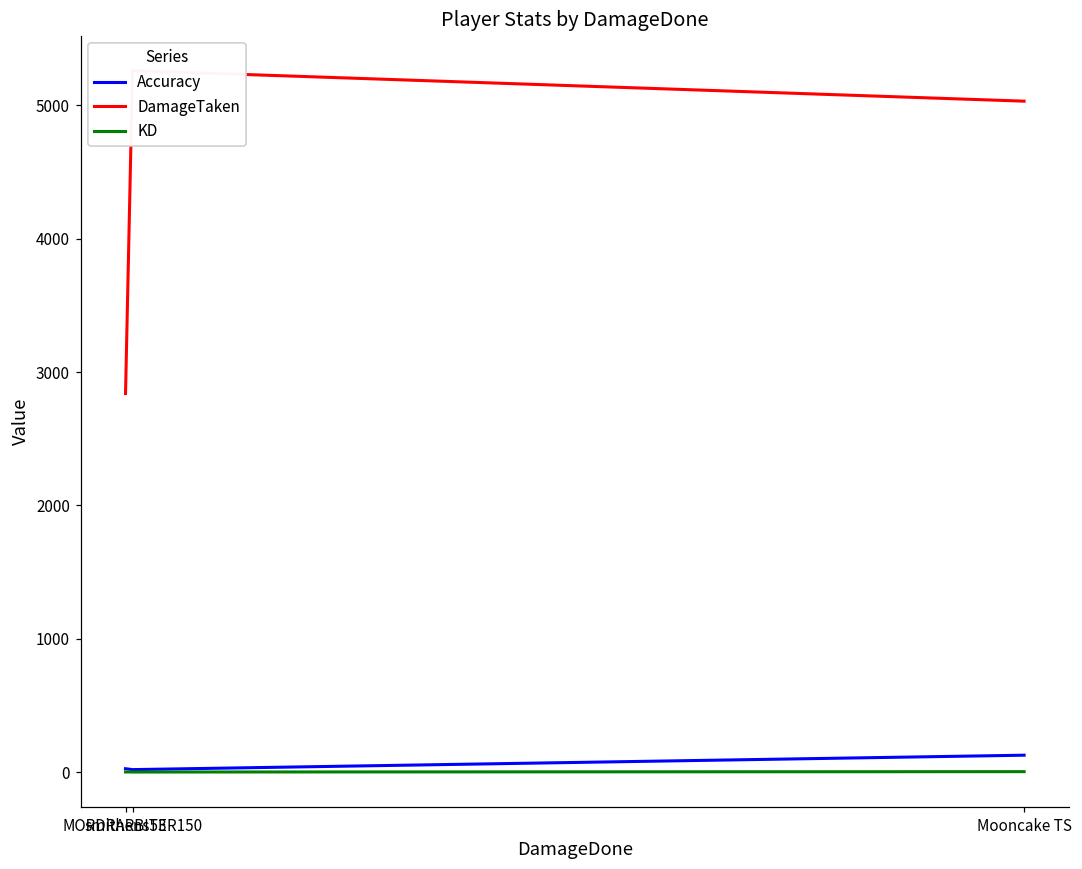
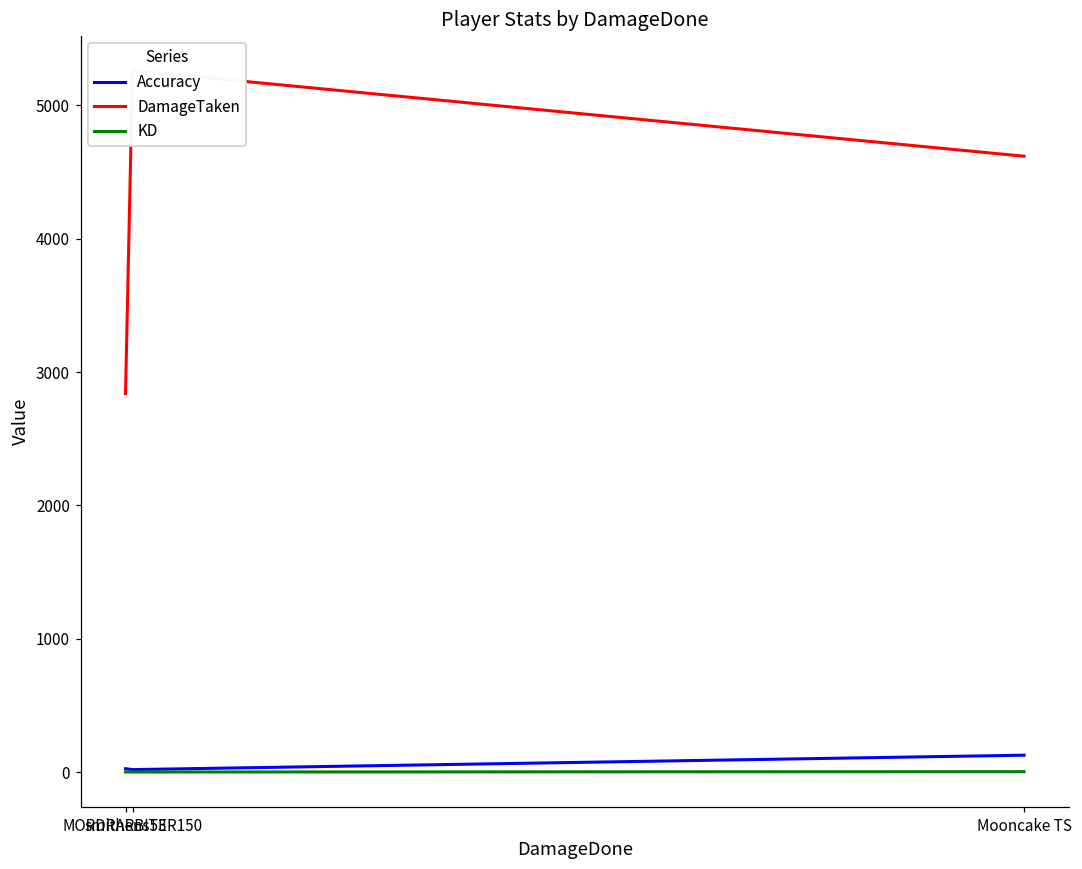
  {
    "Accuracy": {
      "Mooncake TS": 130
    },
    "DamageTaken": {
-     "Mooncake TS": 5030
+     "Mooncake TS": 4620
    },
    "KD": {
      "Mooncake TS": 0
    }
  }
